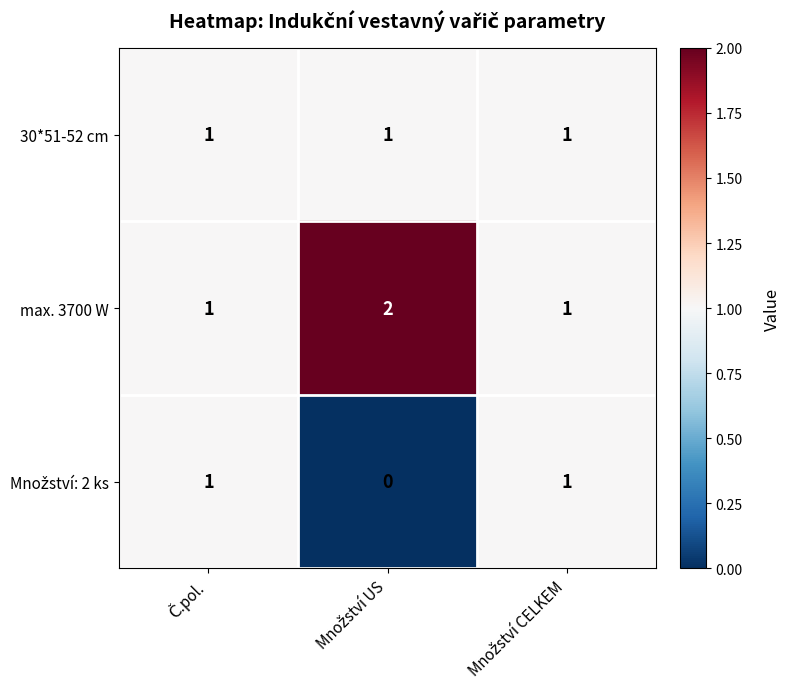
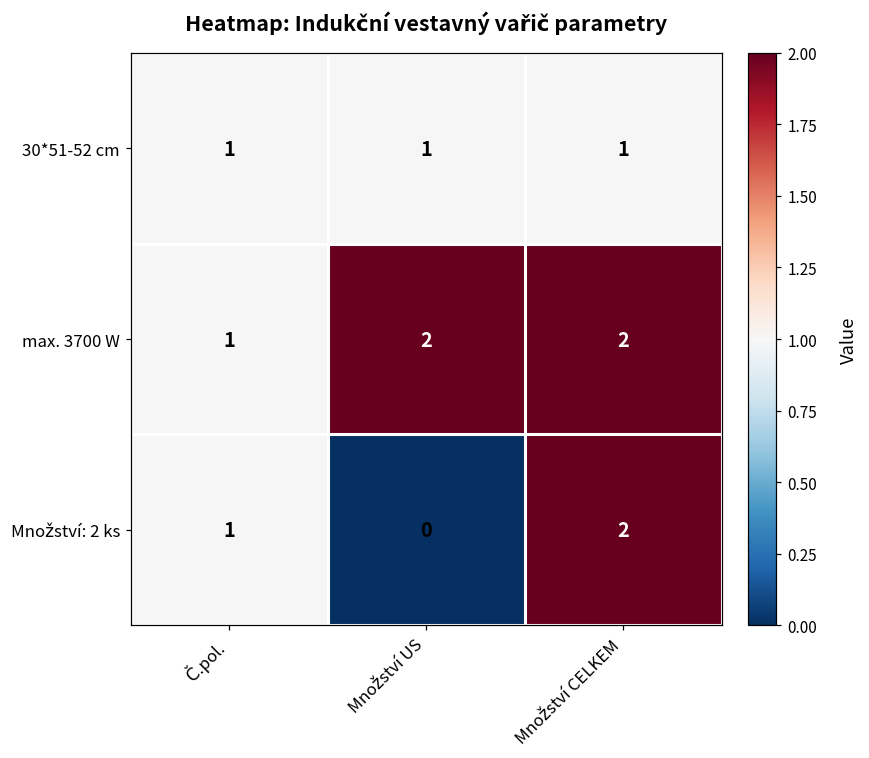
  {
    "30*51-52 cm": {
      "Č.pol.": 1,
      "Množství US": 1,
      "Množství CELKEM": 1
    },
    "max. 3700 W": {
      "Č.pol.": 1,
      "Množství US": 2,
-     "Množství CELKEM": 1
+     "Množství CELKEM": 2
    },
    "Množství: 2 ks": {
      "Č.pol.": 1,
      "Množství US": 0,
-     "Množství CELKEM": 1
+     "Množství CELKEM": 2
    }
  }
